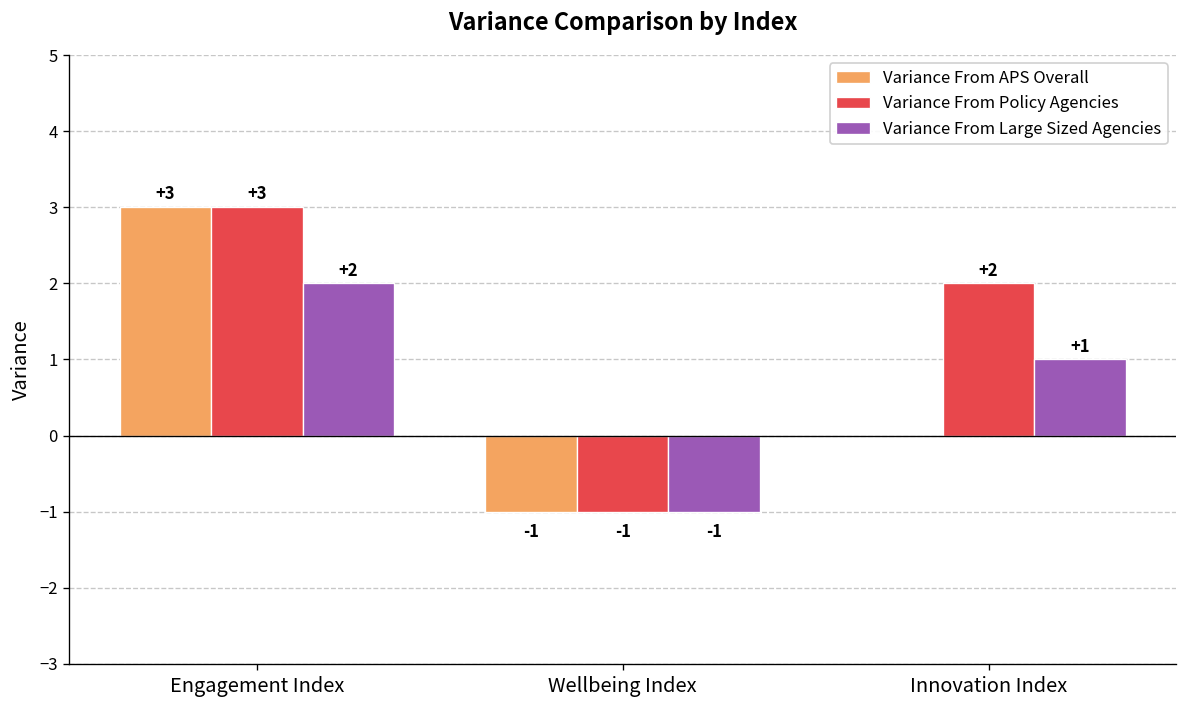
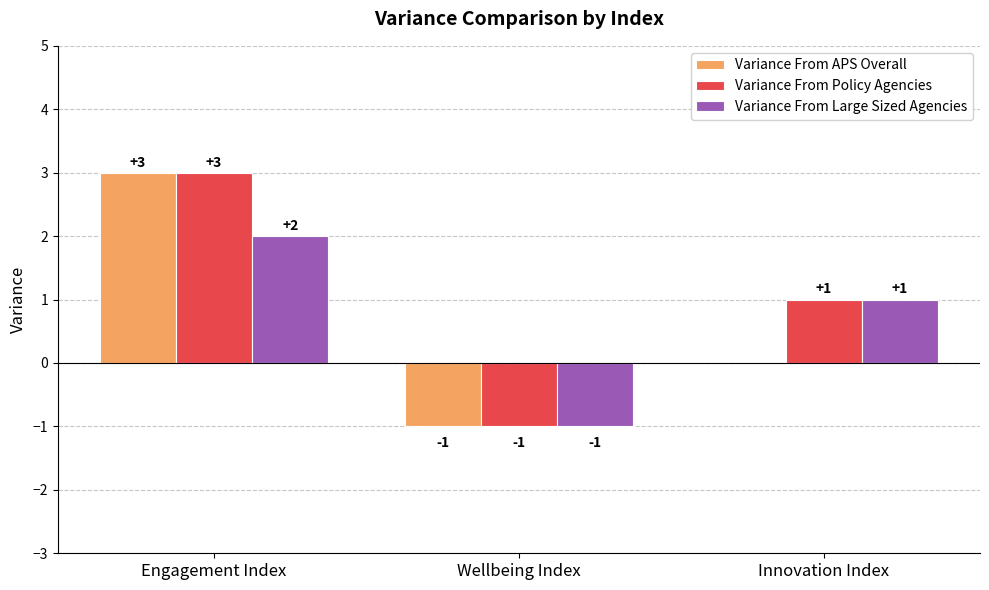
  {
    "Variance From APS Overall": {
      "Engagement Index": "+3",
      "Wellbeing Index": "-1"
    },
    "Variance From Policy Agencies": {
      "Engagement Index": "+3",
      "Wellbeing Index": "-1",
-     "Innovation Index": "+2"
+     "Innovation Index": "+1"
    },
    "Variance From Large Sized Agencies": {
      "Engagement Index": "+2",
      "Wellbeing Index": "-1",
      "Innovation Index": "+1"
    }
  }
